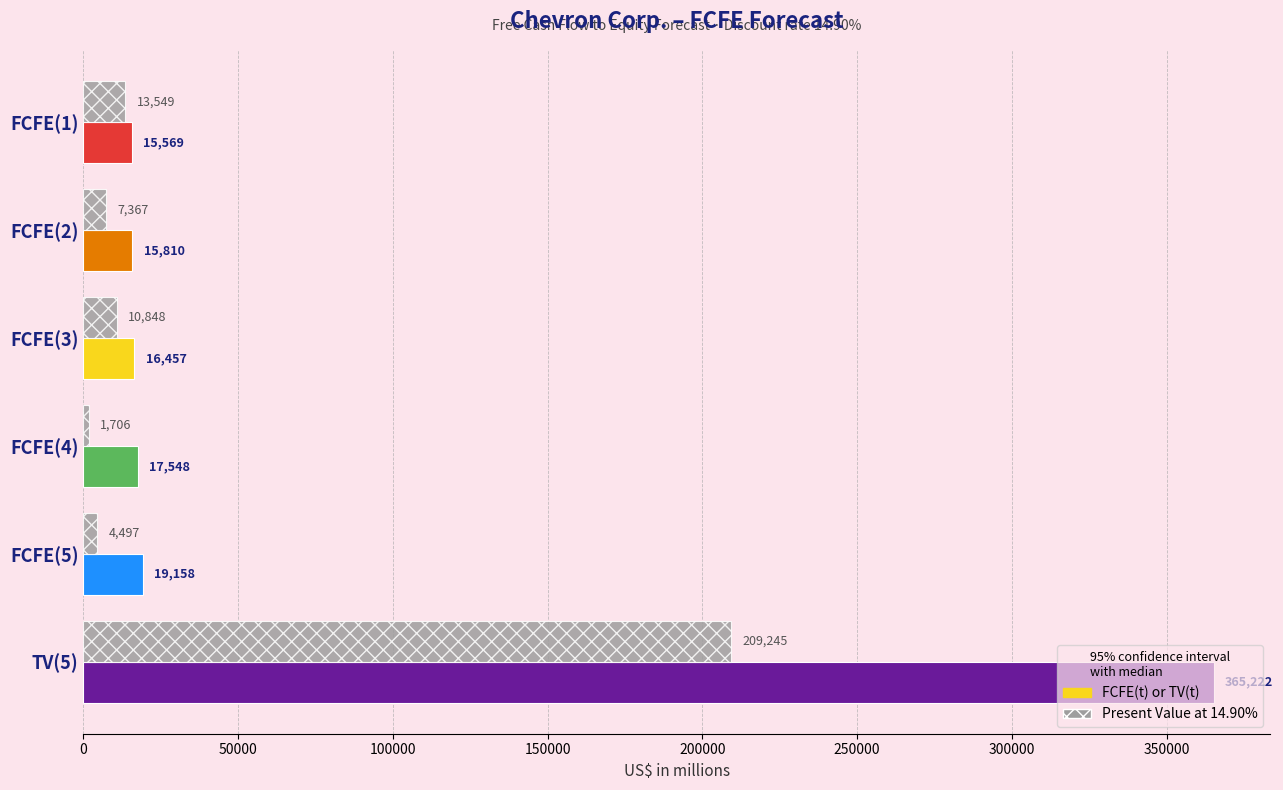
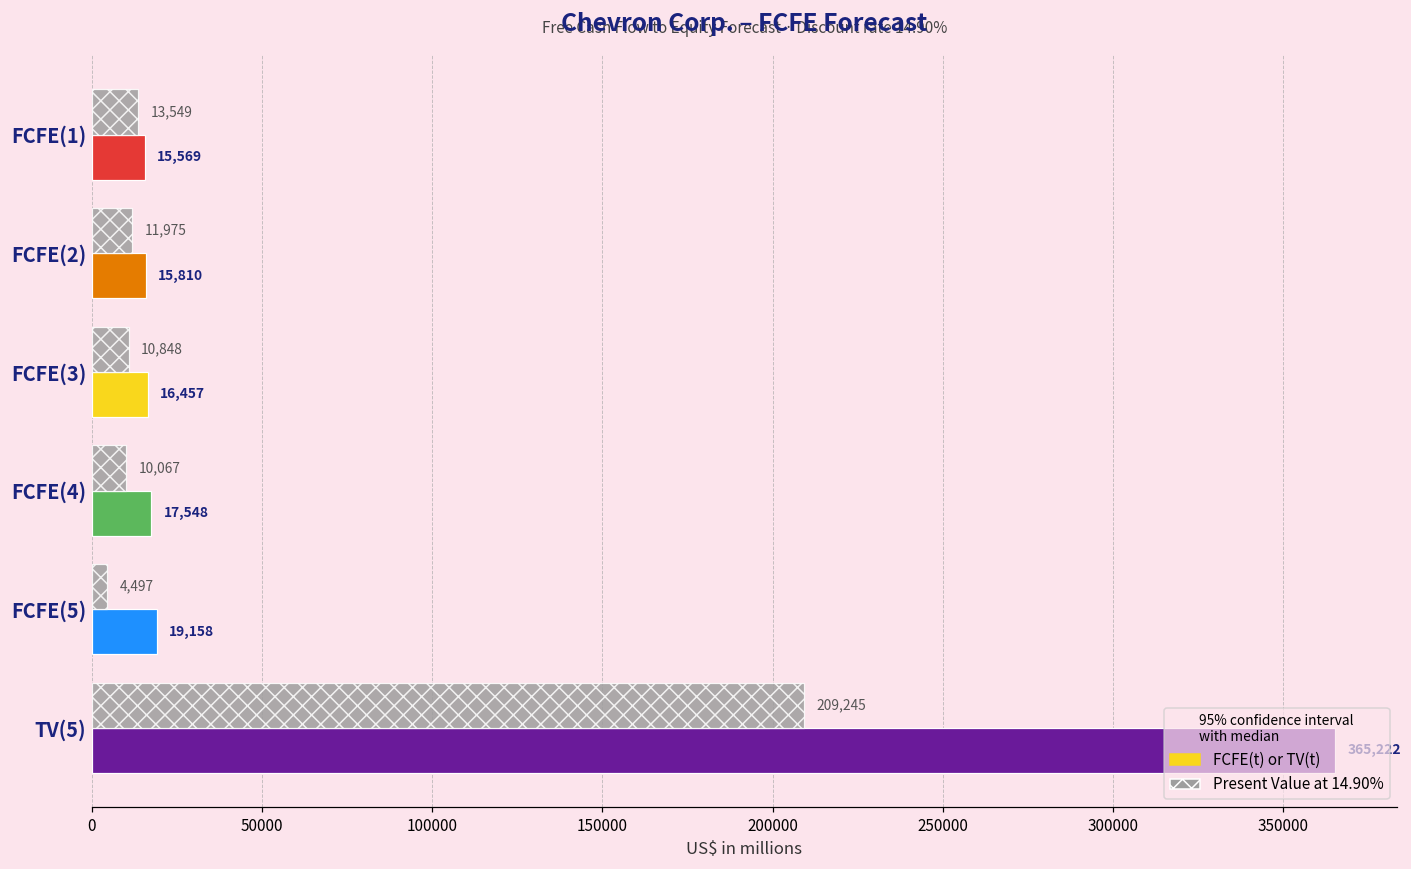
  {
    "Present Value at 14.90%": {
      "FCFE(1)": "13,549",
-     "FCFE(2)": "7,367",
+     "FCFE(2)": "11,975",
      "FCFE(3)": "10,848",
-     "FCFE(4)": "1,706",
+     "FCFE(4)": "10,067",
      "FCFE(5)": "4,497",
      "TV(5)": "209,245"
    }
  }
